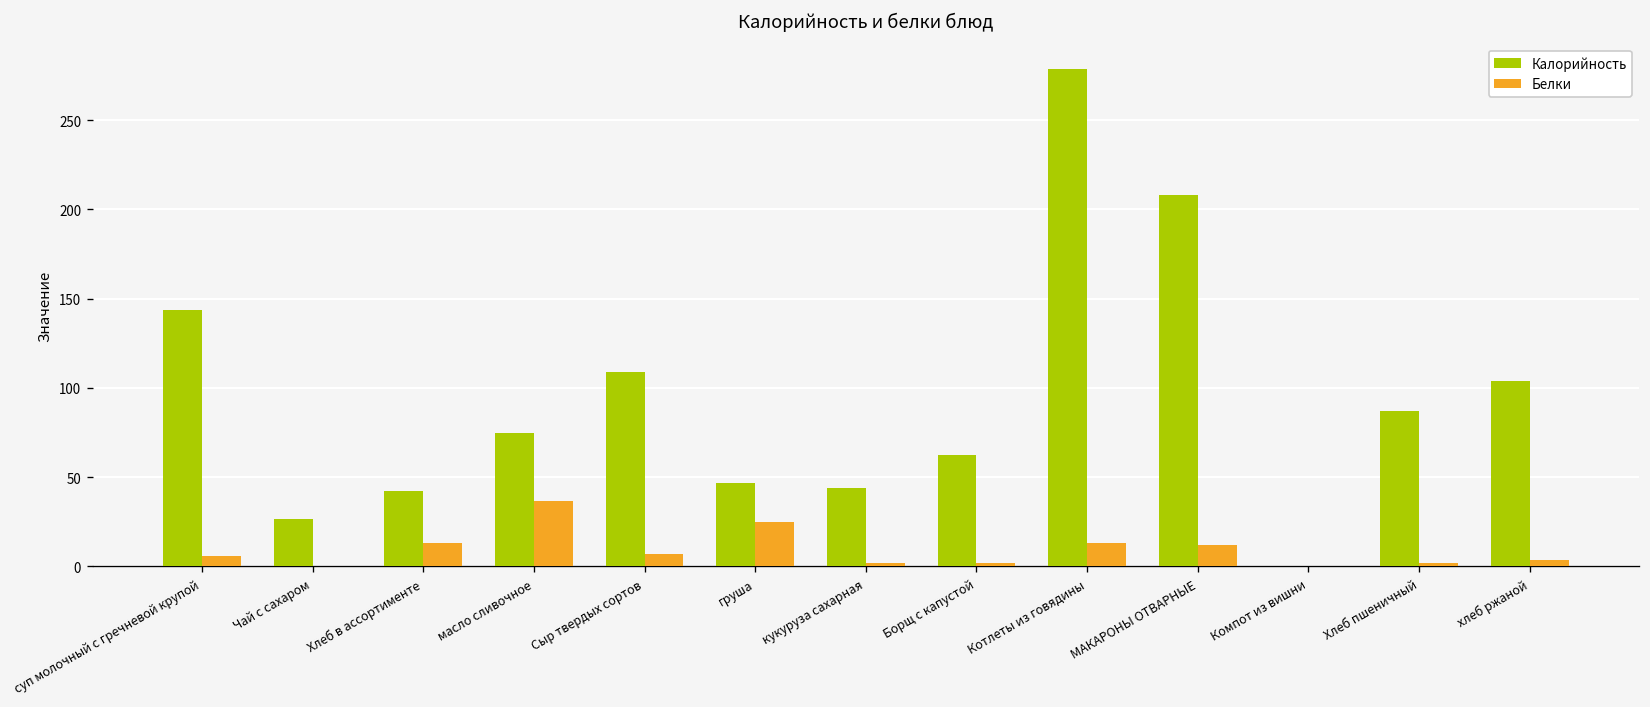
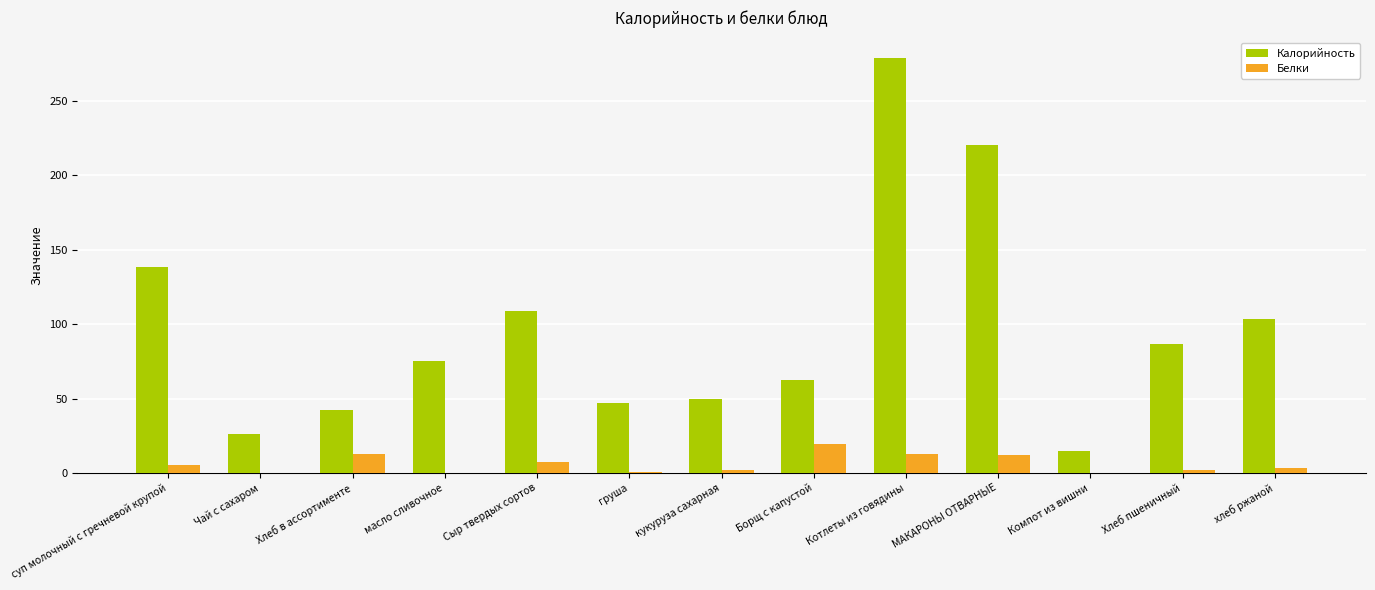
  {
    "Калорийность": {
-     "суп молочный с гречневой крупой": 144,
+     "суп молочный с гречневой крупой": 138,
      "Чай с сахаром": 26,
      "Хлеб в ассортименте": 42,
      "масло сливочное": 75,
      "Сыр твердых сортов": 109,
      "груша": 47,
-     "кукуруза сахарная": 44,
+     "кукуруза сахарная": 50,
      "Борщ с капустой": 63,
      "Котлеты из говядины": 279,
-     "МАКАРОНЫ ОТВАРНЫЕ": 208,
-     "Компот из вишни": 0,
+     "МАКАРОНЫ ОТВАРНЫЕ": 221,
+     "Компот из вишни": 15,
      "Хлеб пшеничный": 87,
      "хлеб ржаной": 104
    },
    "Белки": {
      "суп молочный с гречневой крупой": 6,
      "Хлеб в ассортименте": 13,
-     "масло сливочное": 37,
+     "масло сливочное": 0,
      "Сыр твердых сортов": 7,
-     "груша": 25,
+     "груша": 0,
      "кукуруза сахарная": 2,
-     "Борщ с капустой": 2,
+     "Борщ с капустой": 20,
      "Котлеты из говядины": 13,
      "МАКАРОНЫ ОТВАРНЫЕ": 12,
      "Компот из вишни": 0,
      "Хлеб пшеничный": 2,
      "хлеб ржаной": 3
    }
  }
